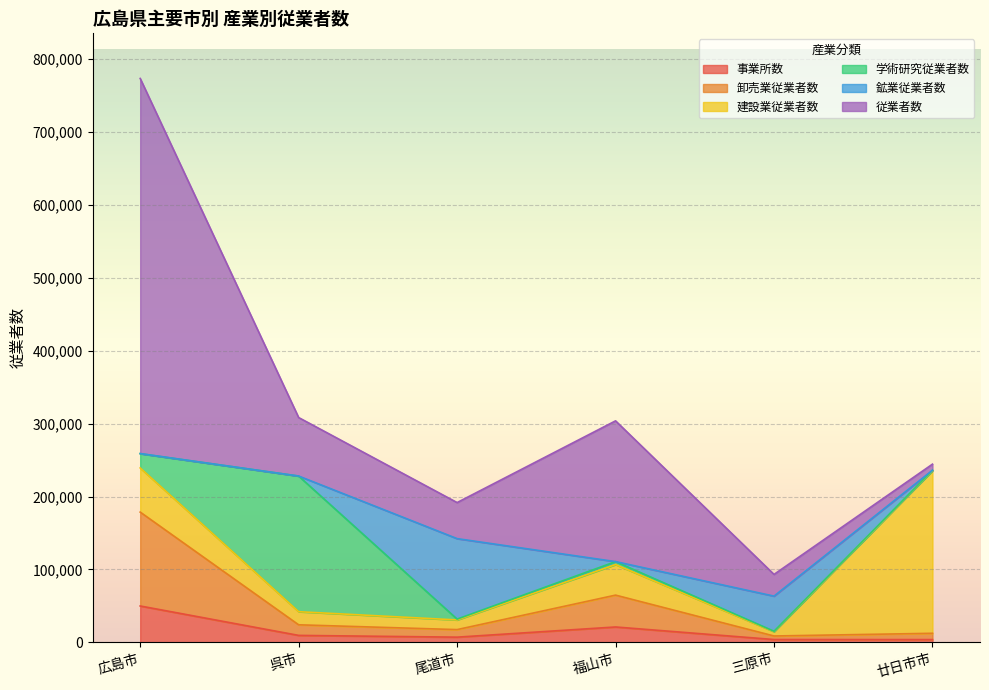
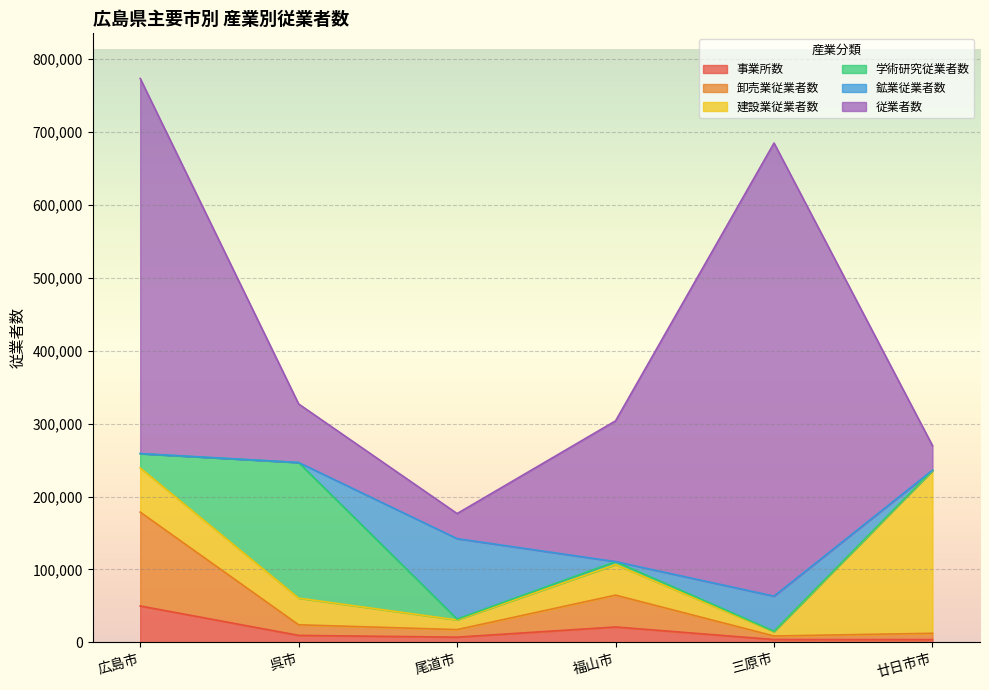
  {
    "建設業従業者数": {
      "広島市": "60,000",
-     "呉市": "20,000",
+     "呉市": "40,000",
      "福山市": "40,000"
    },
    "鉱業従業者数": {
      "尾道市": "110,000",
      "三原市": "50,000"
    },
    "従業者数": {
      "広島市": "510,000",
      "呉市": "80,000",
-     "尾道市": "50,000",
+     "尾道市": "30,000",
      "福山市": "190,000",
-     "三原市": "30,000",
-     "廿日市市": "10,000"
+     "三原市": "620,000",
+     "廿日市市": "30,000"
    }
  }
